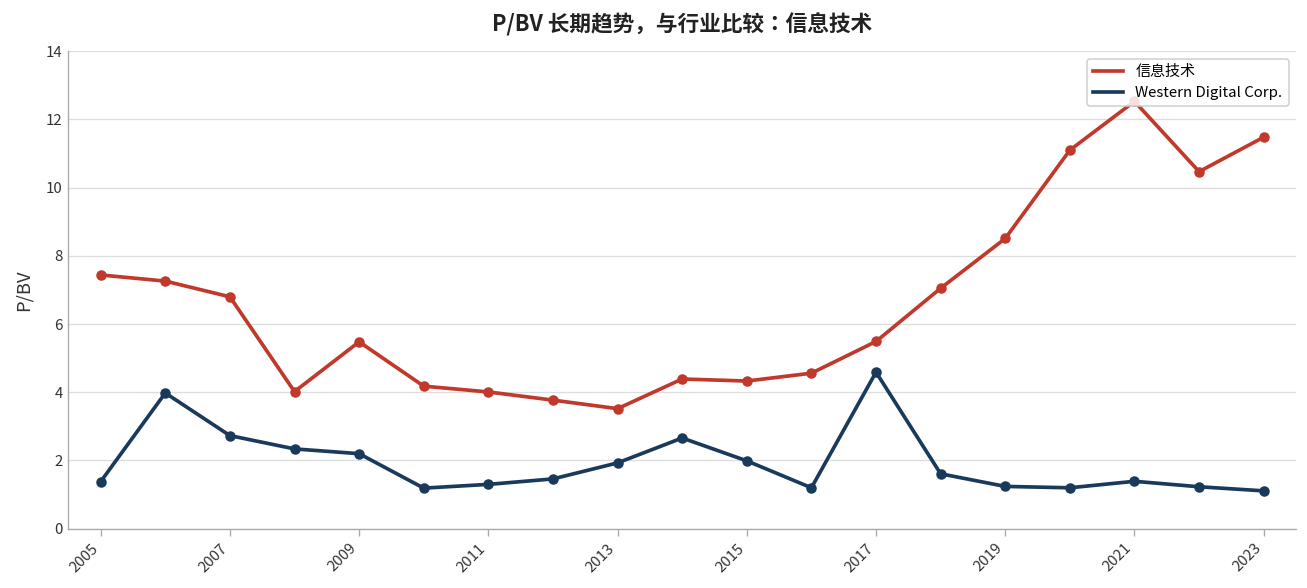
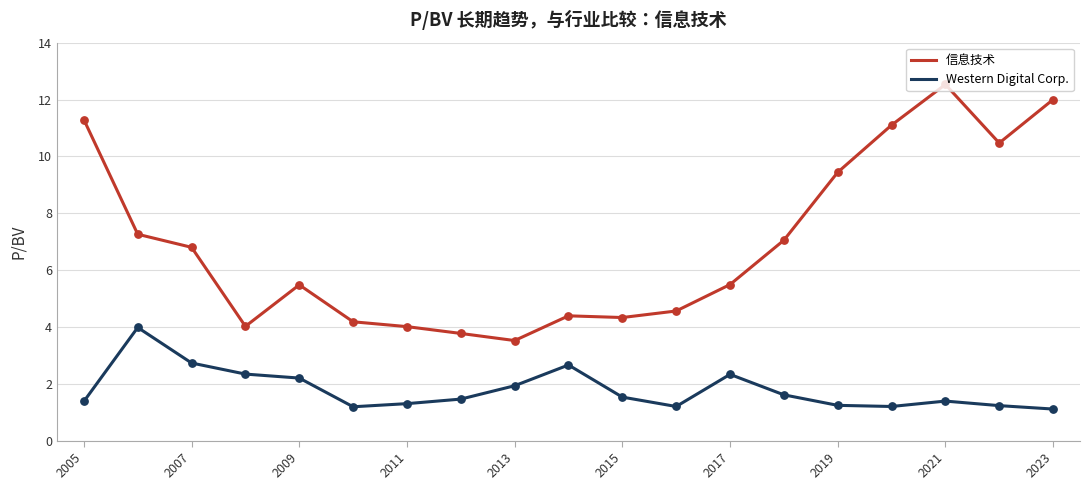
  {
    "信息技术": {
-     "2005": 7.4,
+     "2005": 11.3,
      "2007": 6.8,
      "2009": 5.5,
      "2011": 4.0,
      "2013": 3.5,
      "2015": 4.3,
      "2017": 5.5,
-     "2019": 8.5,
-     "2023": 11.5
+     "2019": 9.4,
+     "2023": 12.0
    },
    "Western Digital Corp.": {
      "2005": 1.4,
      "2007": 2.7,
      "2009": 2.2,
      "2011": 1.3,
      "2013": 1.9,
-     "2015": 2.0,
-     "2017": 4.6,
+     "2015": 1.5,
+     "2017": 2.3,
      "2019": 1.2,
      "2021": 1.4,
      "2023": 1.1
    }
  }
